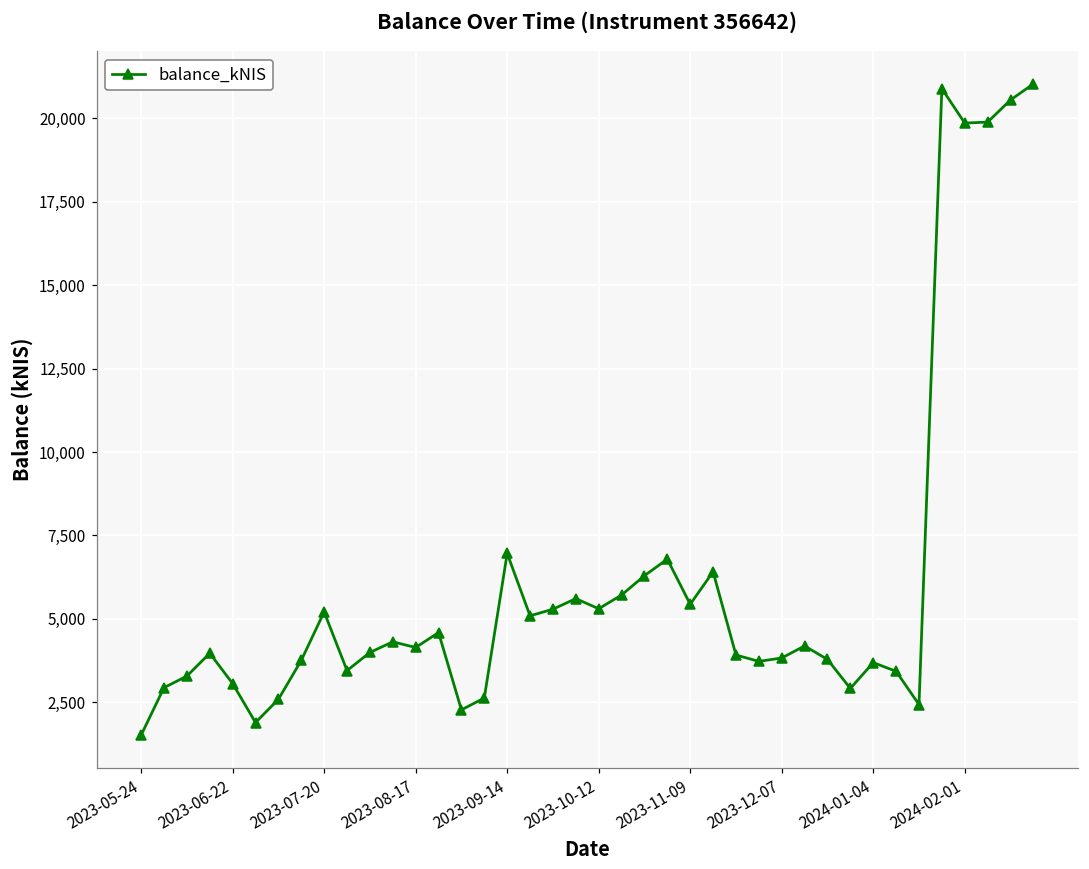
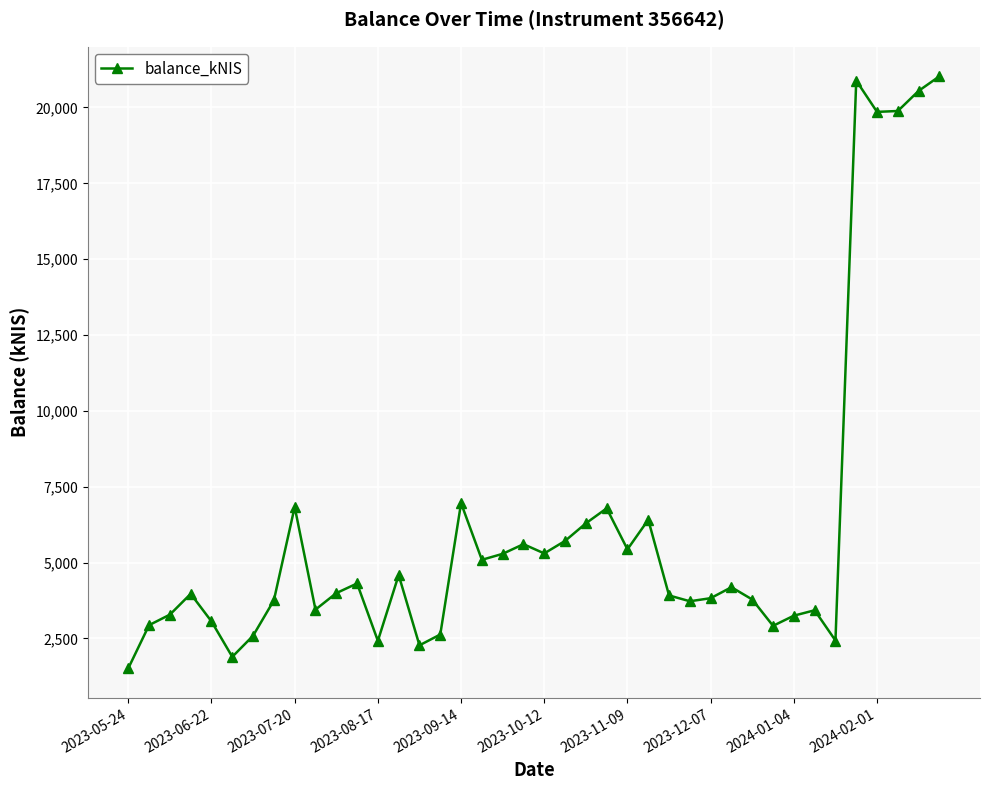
  {
    "2023-05-24": "1,500",
    "2023-06-22": "3,100",
-   "2023-07-20": "5,200",
-   "2023-08-17": "4,100",
+   "2023-07-20": "6,800",
+   "2023-08-17": "2,400",
    "2023-09-14": "7,000",
    "2023-10-12": "5,300",
    "2023-11-09": "5,400",
    "2023-12-07": "3,800",
-   "2024-01-04": "3,700",
+   "2024-01-04": "3,300",
    "2024-02-01": "19,900"
  }
